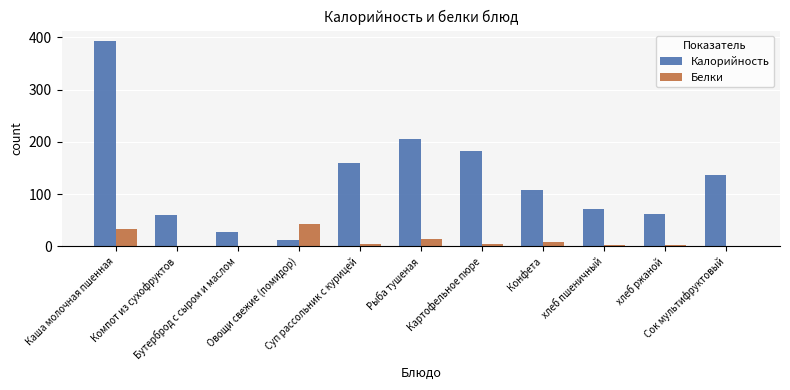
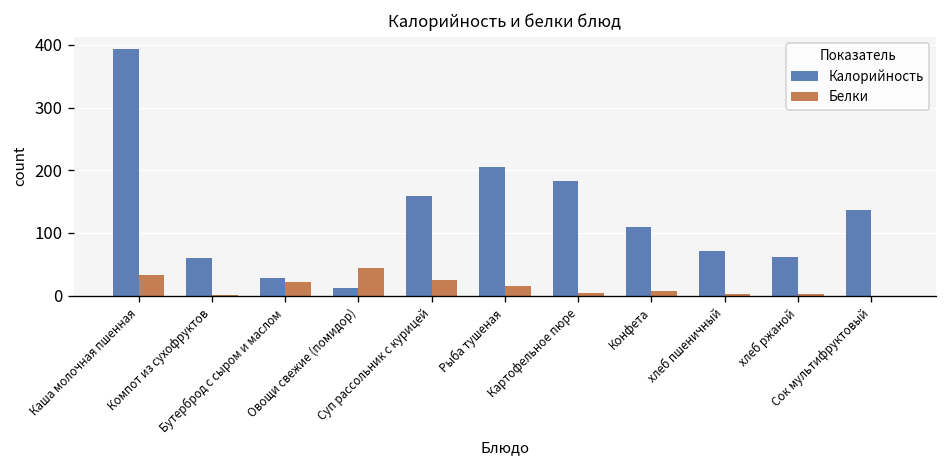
  {
    "Калорийность": {
      "Каша молочная пшенная": 390,
      "Компот из сухофруктов": 60,
      "Бутерброд с сыром и маслом": 30,
      "Овощи свежие (помидор)": 10,
      "Суп рассольник с курицей": 160,
      "Рыба тушеная": 210,
      "Картофельное пюре": 180,
      "Конфета": 110,
      "хлеб пшеничный": 70,
      "хлеб ржаной": 60,
      "Сок мультифруктовый": 140
    },
    "Белки": {
      "Каша молочная пшенная": 30,
-     "Бутерброд с сыром и маслом": 0,
+     "Бутерброд с сыром и маслом": 20,
      "Овощи свежие (помидор)": 40,
-     "Суп рассольник с курицей": 0,
+     "Суп рассольник с курицей": 20,
      "Рыба тушеная": 10,
      "Конфета": 10,
      "Сок мультифруктовый": 0
    }
  }
